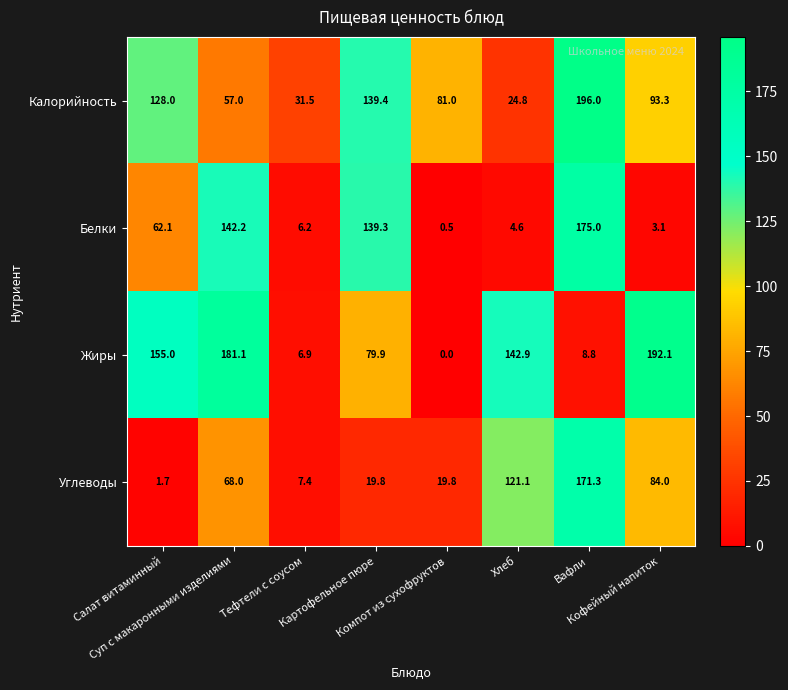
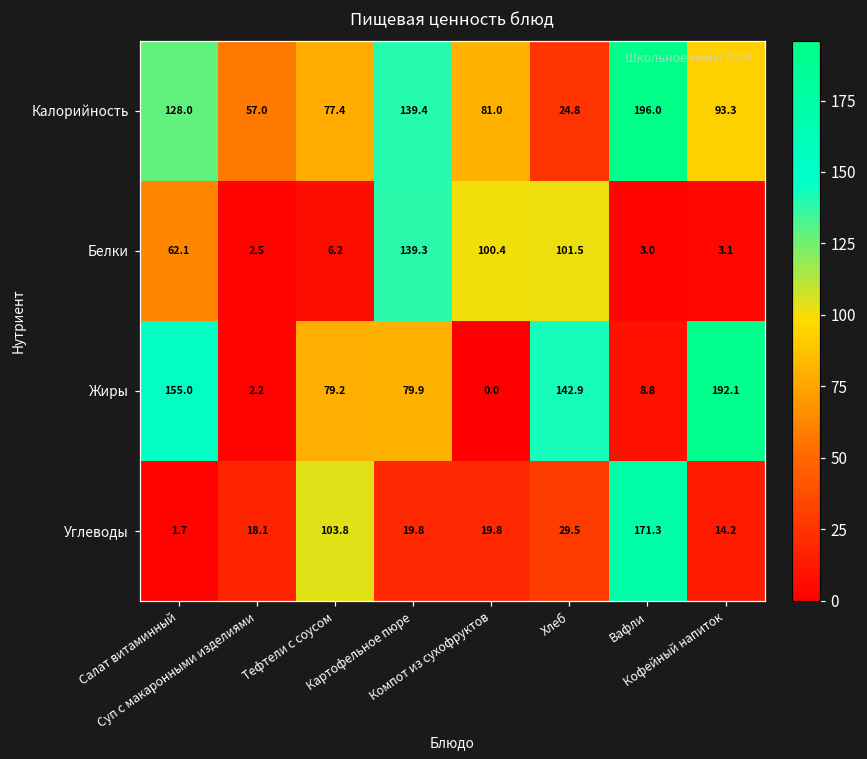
  {
    "Калорийность": {
      "Салат витаминный": 128.0,
      "Суп с макаронными изделиями": 57.0,
-     "Тефтели с соусом": 31.5,
+     "Тефтели с соусом": 77.4,
      "Картофельное пюре": 139.4,
      "Компот из сухофруктов": 81.0,
      "Хлеб": 24.8,
      "Вафли": 196.0
    },
    "Белки": {
      "Салат витаминный": 62.1,
-     "Суп с макаронными изделиями": 142.2,
+     "Суп с макаронными изделиями": 2.5,
      "Тефтели с соусом": 6.2,
      "Картофельное пюре": 139.3,
-     "Компот из сухофруктов": 0.5,
-     "Хлеб": 4.6,
-     "Вафли": 175.0,
+     "Компот из сухофруктов": 100.4,
+     "Хлеб": 101.5,
+     "Вафли": 3.0,
      "Кофейный напиток": 3.1
    },
    "Жиры": {
      "Салат витаминный": 155.0,
-     "Суп с макаронными изделиями": 181.1,
-     "Тефтели с соусом": 6.9,
+     "Суп с макаронными изделиями": 2.2,
+     "Тефтели с соусом": 79.2,
      "Картофельное пюре": 79.9,
      "Компот из сухофруктов": 0.0,
      "Хлеб": 142.9,
      "Вафли": 8.8,
      "Кофейный напиток": 192.1
    },
    "Углеводы": {
      "Салат витаминный": 1.7,
-     "Суп с макаронными изделиями": 68.0,
-     "Тефтели с соусом": 7.4,
+     "Суп с макаронными изделиями": 18.1,
+     "Тефтели с соусом": 103.8,
      "Картофельное пюре": 19.8,
      "Компот из сухофруктов": 19.8,
-     "Хлеб": 121.1,
+     "Хлеб": 29.5,
      "Вафли": 171.3,
-     "Кофейный напиток": 84.0
+     "Кофейный напиток": 14.2
    }
  }
